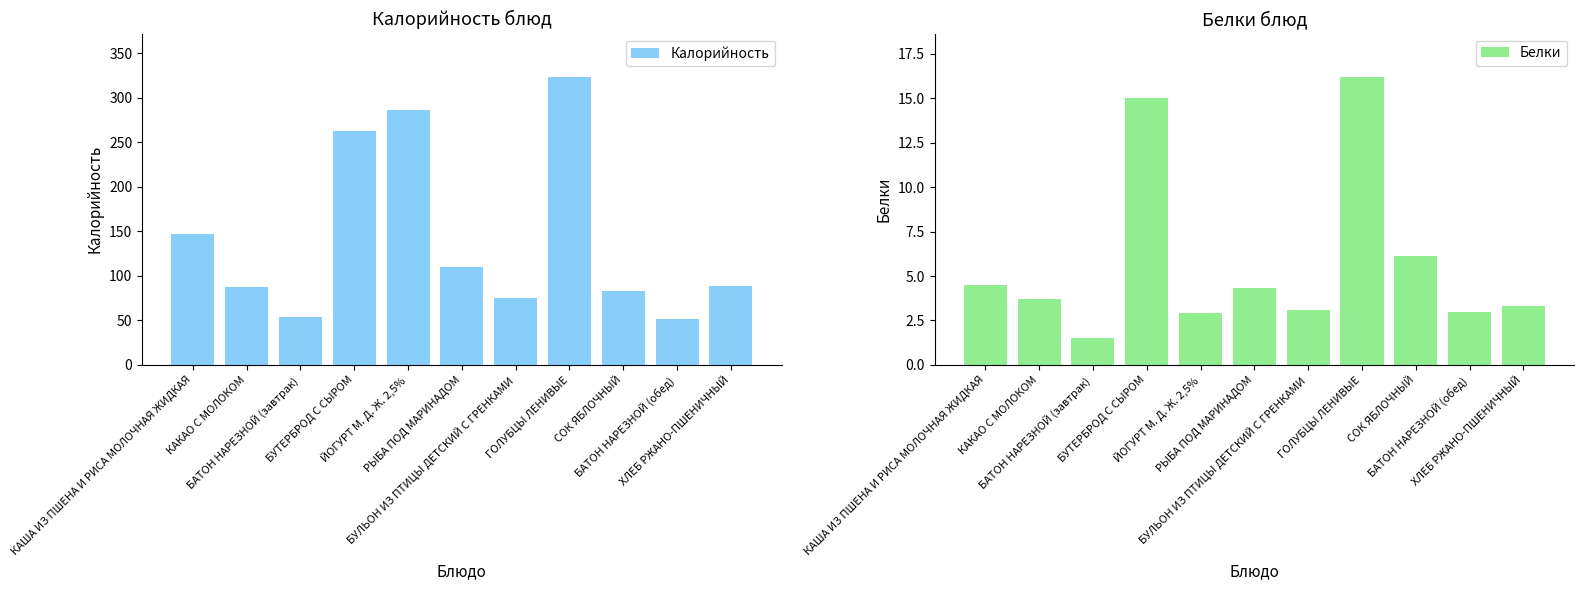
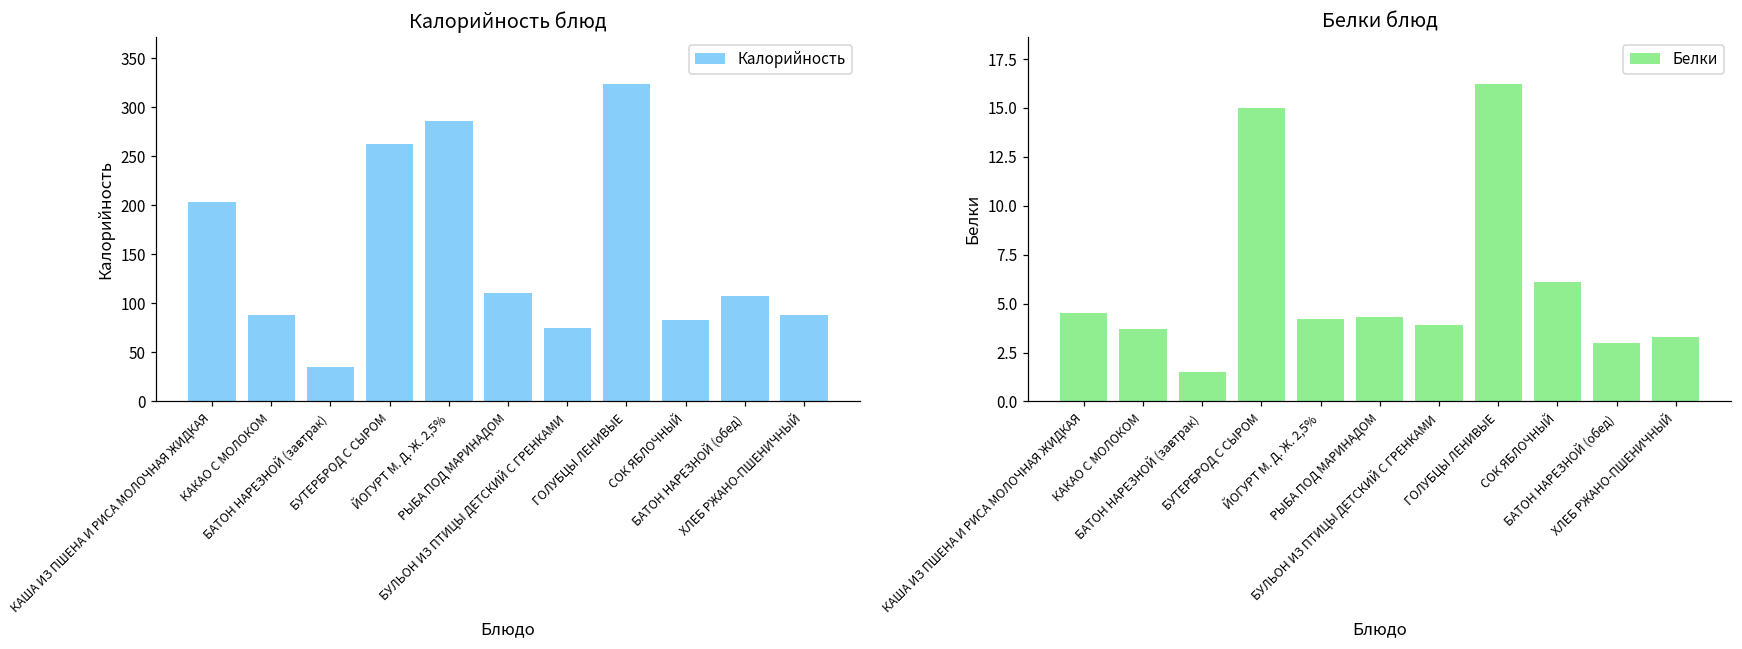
  {
    "Калорийность блюд": {
-     "КАША ИЗ ПШЕНА И РИСА МОЛОЧНАЯ ЖИДКАЯ": 150,
+     "КАША ИЗ ПШЕНА И РИСА МОЛОЧНАЯ ЖИДКАЯ": 200,
      "КАКАО С МОЛОКОМ": 90,
-     "БАТОН НАРЕЗНОЙ (завтрак)": 50,
+     "БАТОН НАРЕЗНОЙ (завтрак)": 40,
      "БУТЕРБРОД С СЫРОМ": 260,
      "ЙОГУРТ М. Д. Ж. 2,5%": 290,
      "РЫБА ПОД МАРИНАДОМ": 110,
      "БУЛЬОН ИЗ ПТИЦЫ ДЕТСКИЙ С ГРЕНКАМИ": 70,
      "ГОЛУБЦЫ ЛЕНИВЫЕ": 320,
      "СОК ЯБЛОЧНЫЙ": 80,
-     "БАТОН НАРЕЗНОЙ (обед)": 50,
+     "БАТОН НАРЕЗНОЙ (обед)": 110,
      "ХЛЕБ РЖАНО-ПШЕНИЧНЫЙ": 90
    },
    "Белки блюд": {
      "КАША ИЗ ПШЕНА И РИСА МОЛОЧНАЯ ЖИДКАЯ": 4.5,
      "КАКАО С МОЛОКОМ": 3.7,
      "БАТОН НАРЕЗНОЙ (завтрак)": 1.5,
      "БУТЕРБРОД С СЫРОМ": 15.0,
-     "ЙОГУРТ М. Д. Ж. 2,5%": 2.9,
+     "ЙОГУРТ М. Д. Ж. 2,5%": 4.2,
      "РЫБА ПОД МАРИНАДОМ": 4.3,
-     "БУЛЬОН ИЗ ПТИЦЫ ДЕТСКИЙ С ГРЕНКАМИ": 3.1,
+     "БУЛЬОН ИЗ ПТИЦЫ ДЕТСКИЙ С ГРЕНКАМИ": 3.9,
      "ГОЛУБЦЫ ЛЕНИВЫЕ": 16.2,
      "СОК ЯБЛОЧНЫЙ": 6.1,
      "БАТОН НАРЕЗНОЙ (обед)": 3.0,
      "ХЛЕБ РЖАНО-ПШЕНИЧНЫЙ": 3.3
    }
  }
